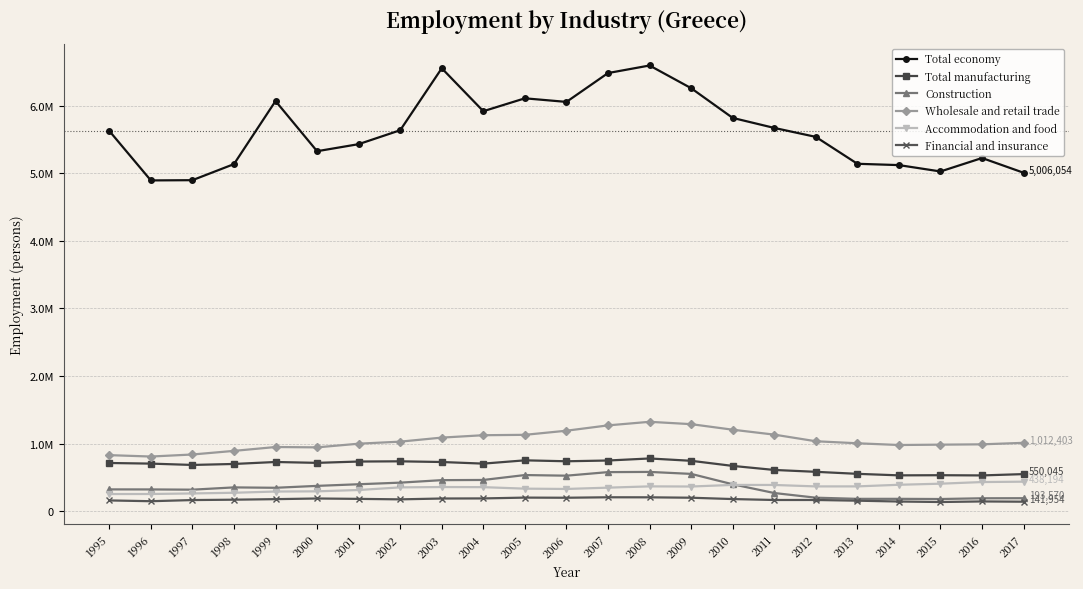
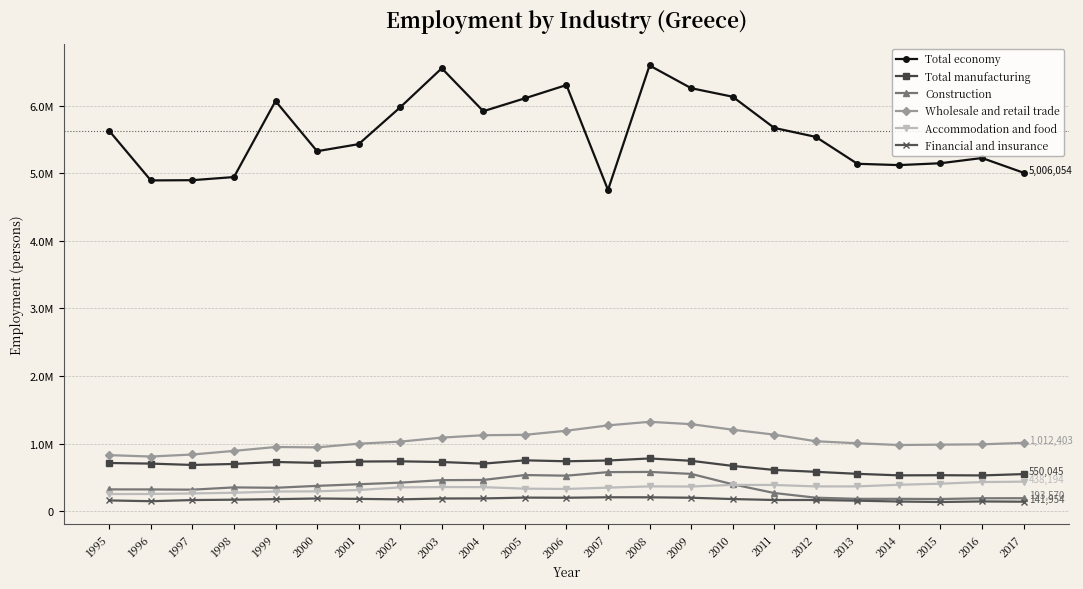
  {
    "Total economy": {
      "1995": 5600000,
      "1996": 4900000,
      "1997": 4900000,
-     "1998": 5100000,
+     "1998": 4900000,
      "1999": 6100000,
      "2000": 5300000,
      "2001": 5400000,
-     "2002": 5600000,
+     "2002": 6000000,
      "2003": 6600000,
      "2004": 5900000,
      "2005": 6100000,
-     "2006": 6100000,
-     "2007": 6500000,
+     "2006": 6300000,
+     "2007": 4800000,
      "2008": 6600000,
      "2009": 6300000,
-     "2010": 5800000,
+     "2010": 6100000,
      "2011": 5700000,
      "2012": 5500000,
      "2013": 5100000,
      "2014": 5100000,
-     "2015": 5000000,
+     "2015": 5100000,
      "2016": 5200000
    }
  }
